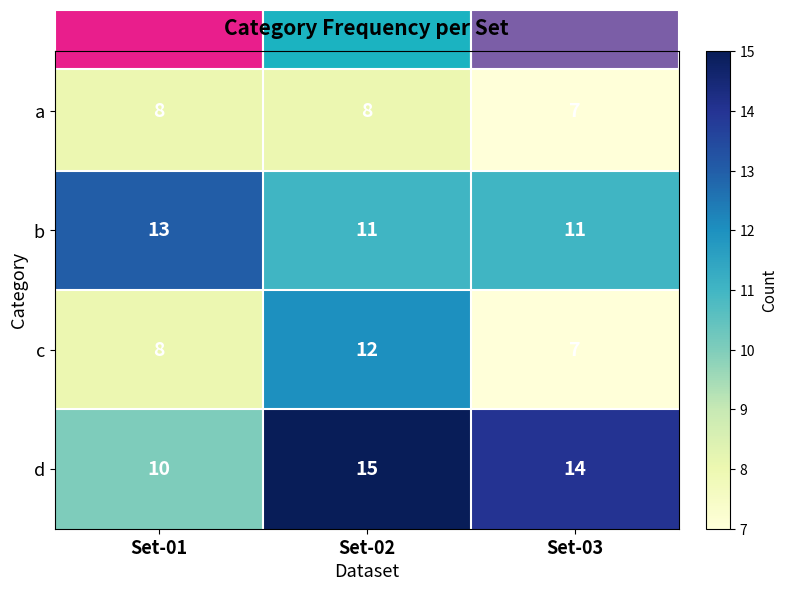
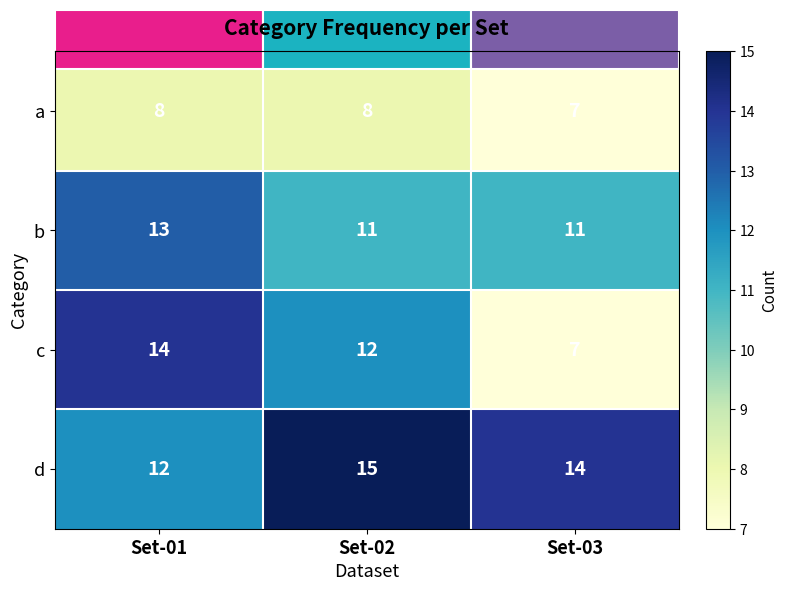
  {
    "a": {
      "Set-01": 8,
      "Set-02": 8
    },
    "b": {
      "Set-01": 13,
      "Set-02": 11,
      "Set-03": 11
    },
    "c": {
-     "Set-01": 8,
+     "Set-01": 14,
      "Set-02": 12
    },
    "d": {
-     "Set-01": 10,
+     "Set-01": 12,
      "Set-02": 15,
      "Set-03": 14
    }
  }
